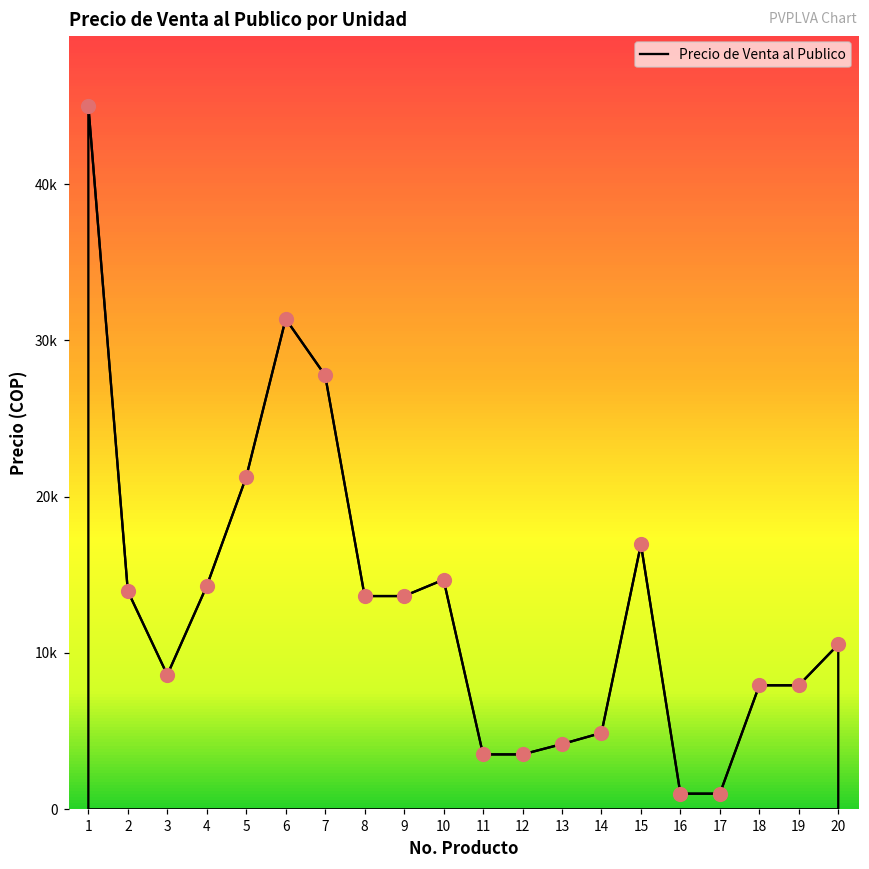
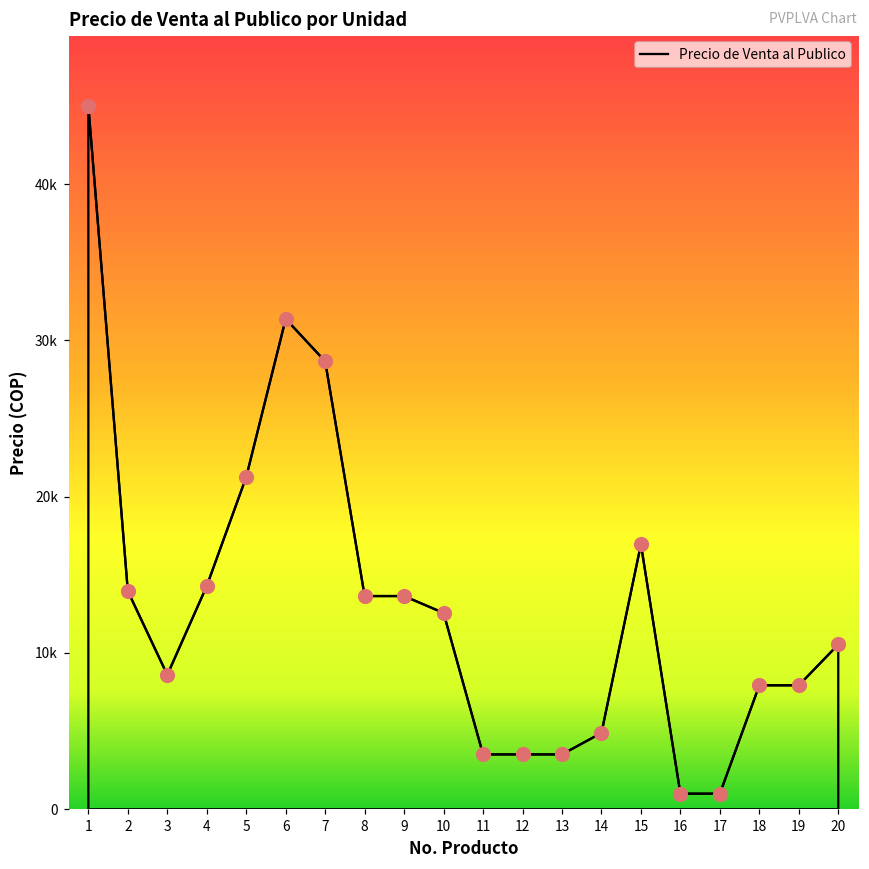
  {
    "1": 45000,
    "2": 14000,
    "3": 8600,
    "4": 14300,
    "5": 21300,
    "6": 31400,
-   "7": 27800,
+   "7": 28700,
    "8": 13600,
    "9": 13600,
-   "10": 14700,
+   "10": 12600,
    "11": 3500,
    "12": 3500,
-   "13": 4200,
+   "13": 3500,
    "14": 4900,
    "15": 17000,
    "16": 1000,
    "17": 1000,
    "18": 7900,
    "19": 7900,
    "20": 10500
  }
